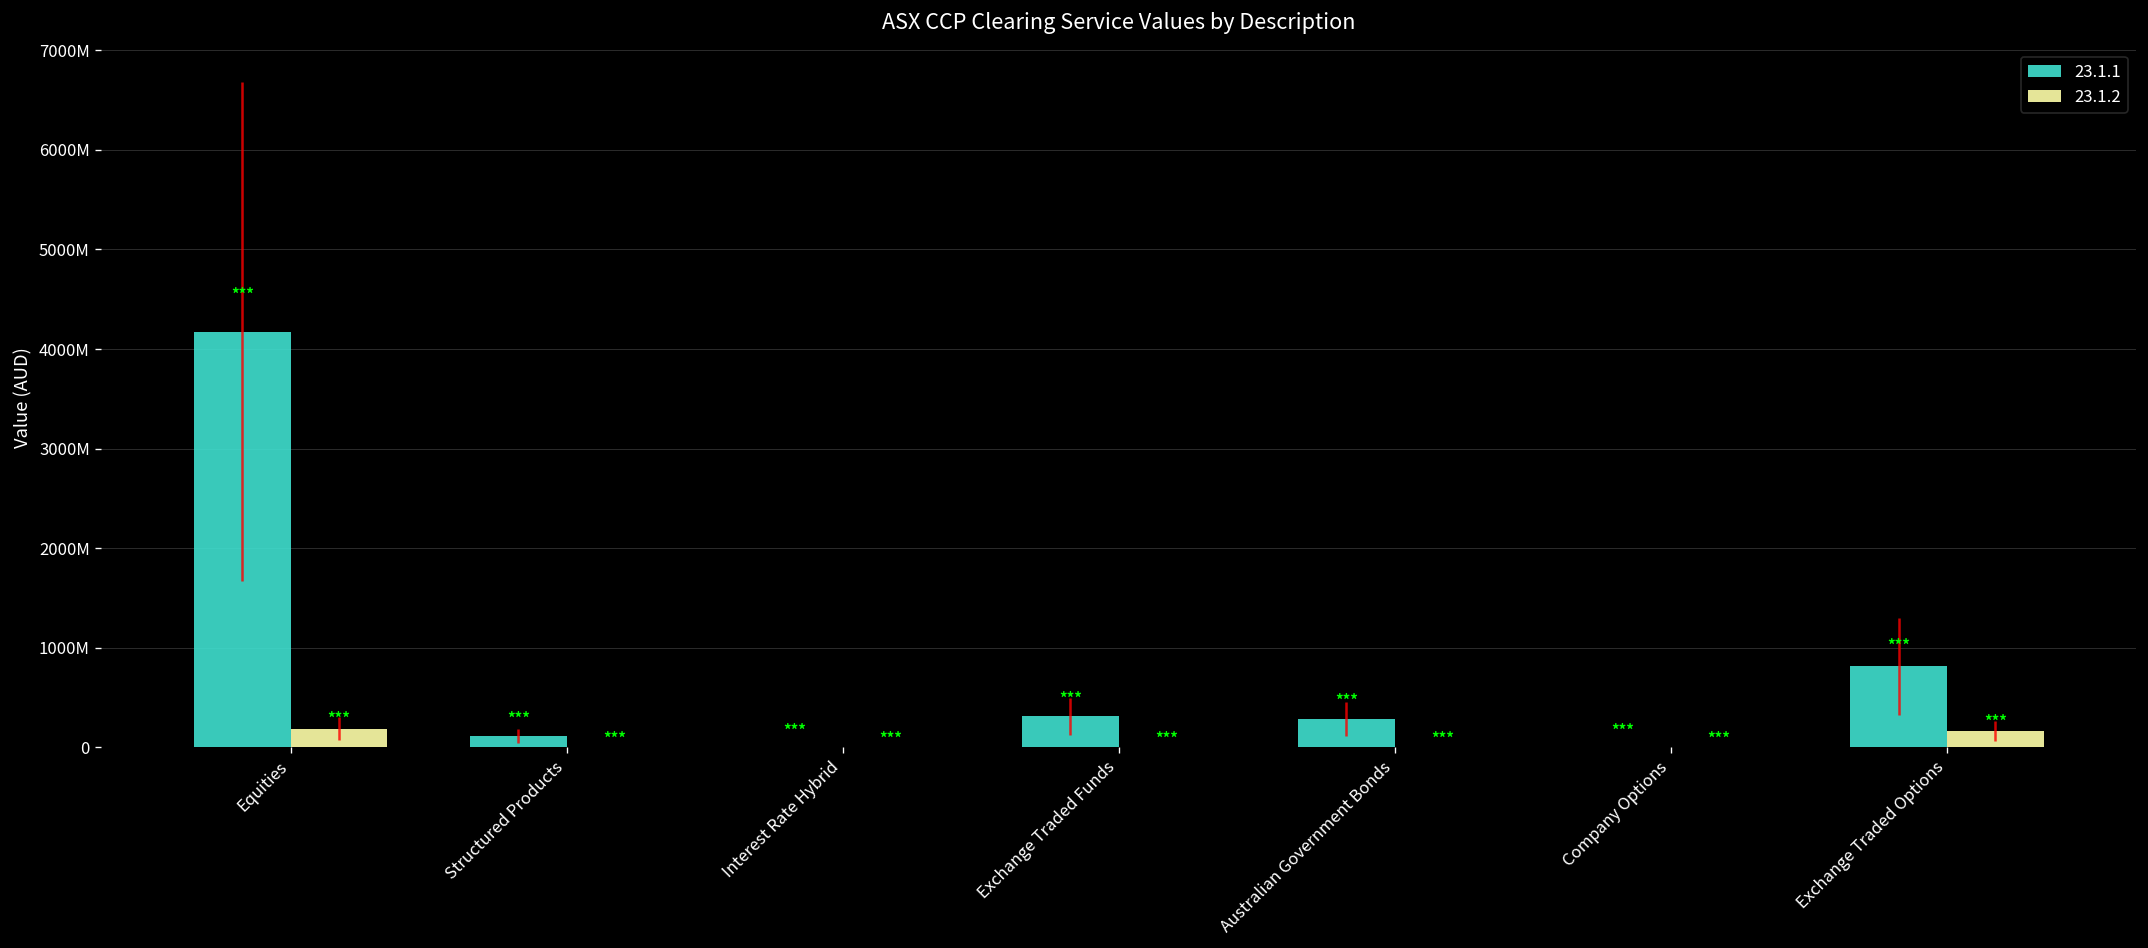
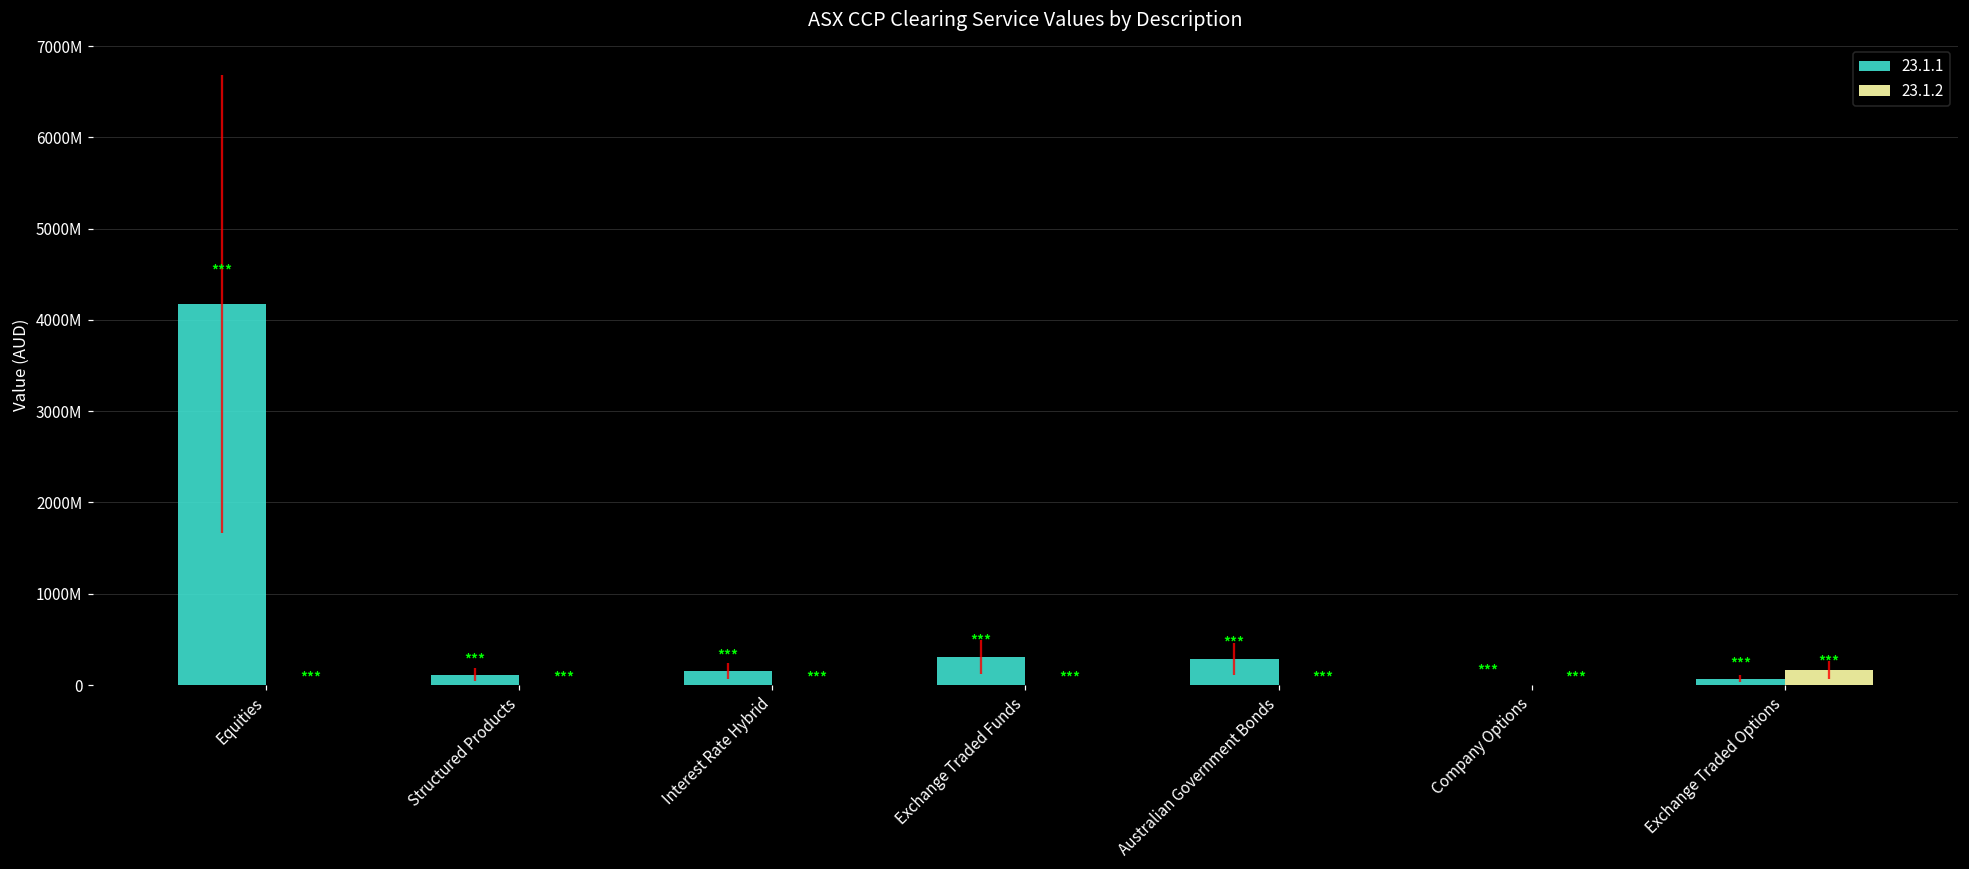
  {
    "23.1.1": {
      "Equities": 4200000000,
      "Structured Products": 100000000,
-     "Interest Rate Hybrid": 0,
+     "Interest Rate Hybrid": 200000000,
      "Exchange Traded Funds": 300000000,
      "Australian Government Bonds": 300000000,
-     "Exchange Traded Options": 800000000
+     "Exchange Traded Options": 100000000
    },
    "23.1.2": {
-     "Equities": 200000000,
+     "Equities": 0,
      "Exchange Traded Options": 200000000
    }
  }
